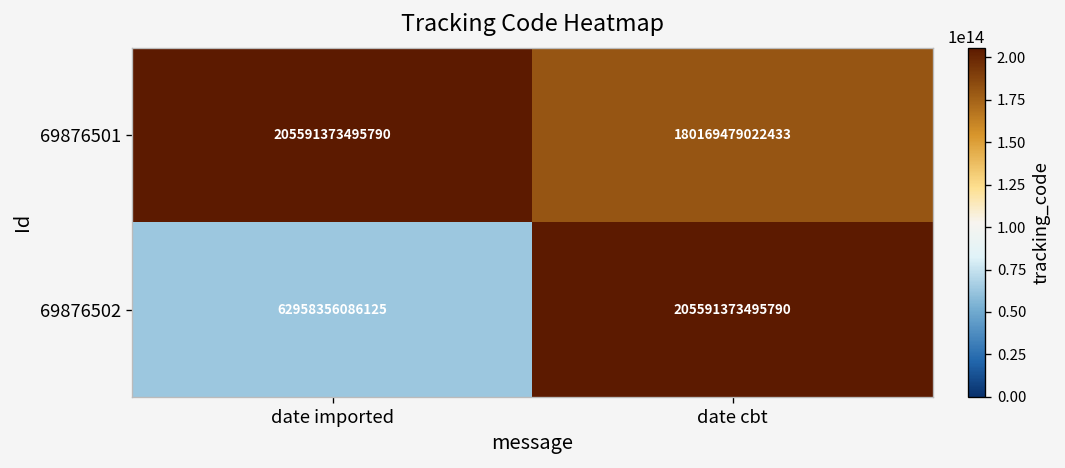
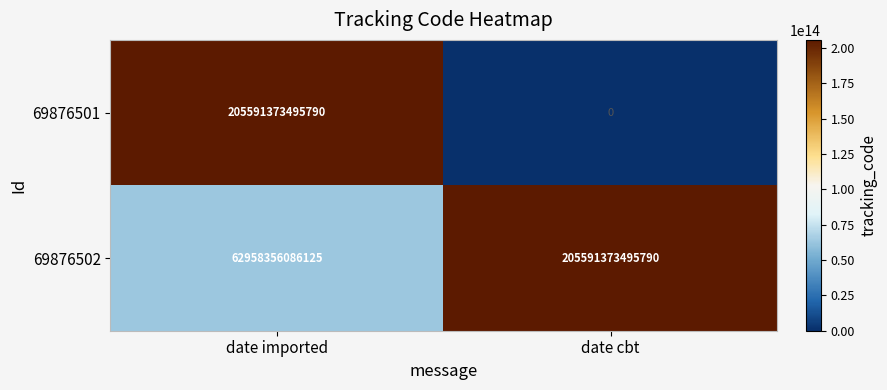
  {
    "69876501": {
      "date imported": 205591373495790,
-     "date cbt": 180169479022433
+     "date cbt": 0
    },
    "69876502": {
      "date imported": 62958356086125,
      "date cbt": 205591373495790
    }
  }
